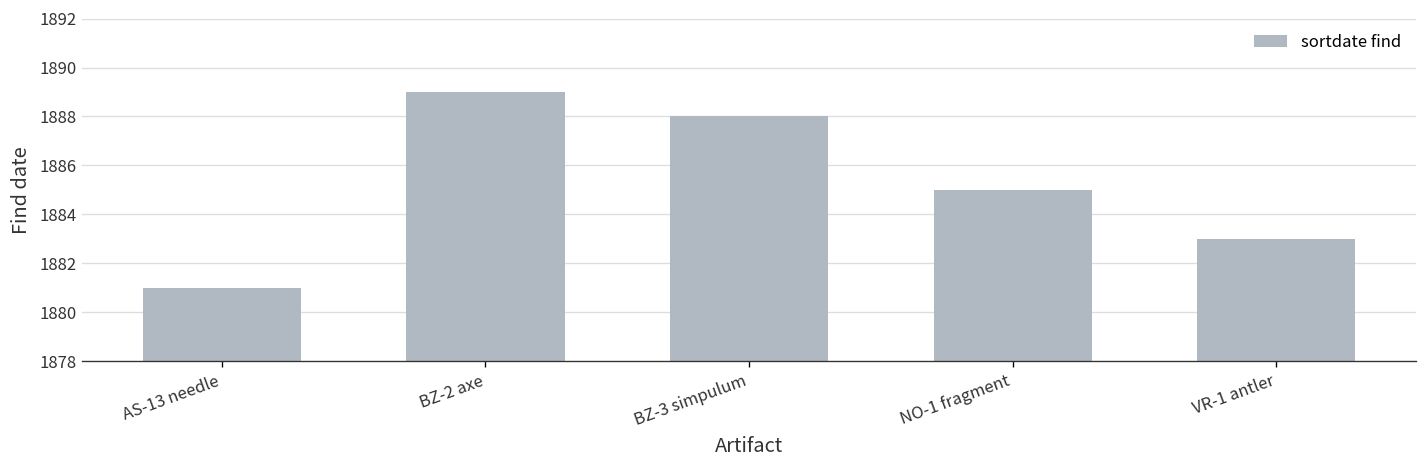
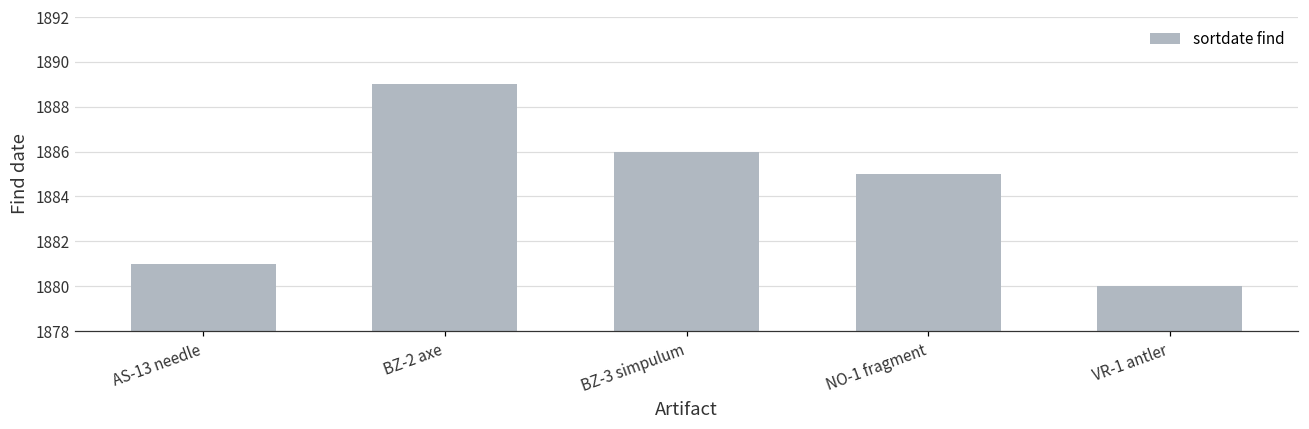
  {
    "AS-13 needle": 1881,
    "BZ-2 axe": 1889,
-   "BZ-3 simpulum": 1888,
+   "BZ-3 simpulum": 1886,
    "NO-1 fragment": 1885,
-   "VR-1 antler": 1883
+   "VR-1 antler": 1880
  }
